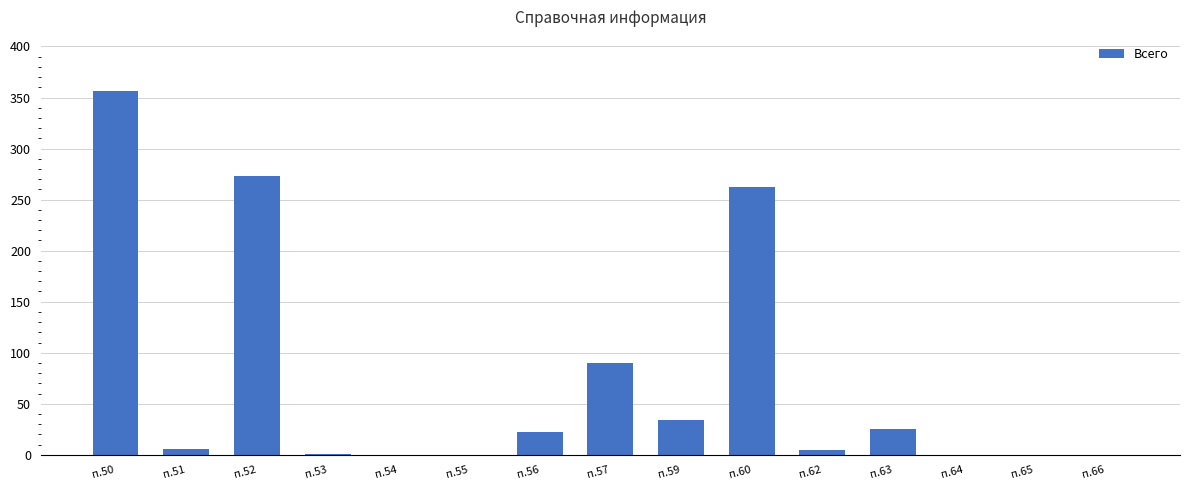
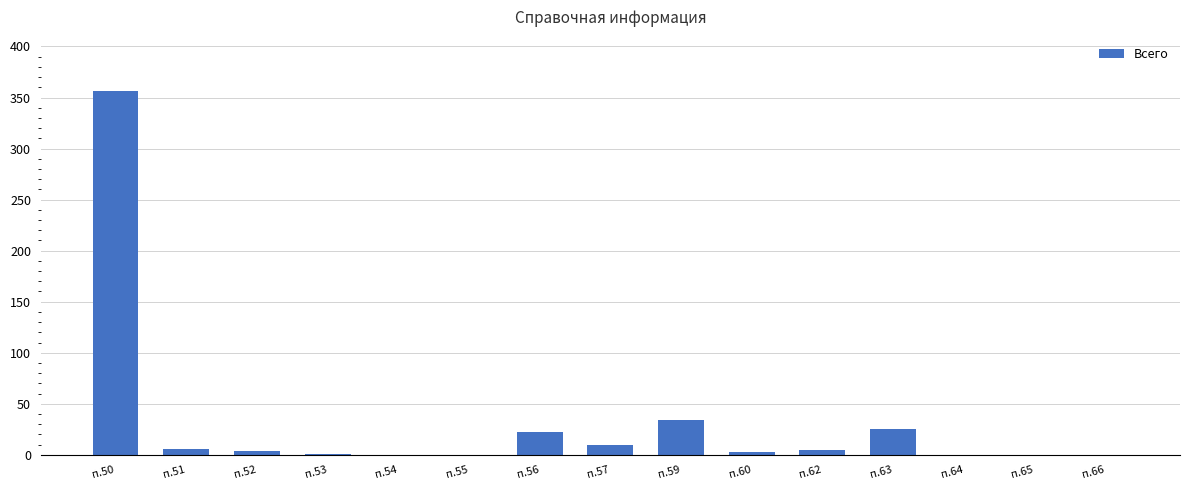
  {
    "п.50": 356,
    "п.51": 6,
-   "п.52": 273,
+   "п.52": 4,
    "п.54": 0,
    "п.55": 0,
    "п.56": 22,
-   "п.57": 90,
+   "п.57": 10,
    "п.59": 34,
-   "п.60": 262,
+   "п.60": 3,
    "п.62": 5,
    "п.63": 25,
    "п.64": 0,
    "п.65": 0,
    "п.66": 0
  }
